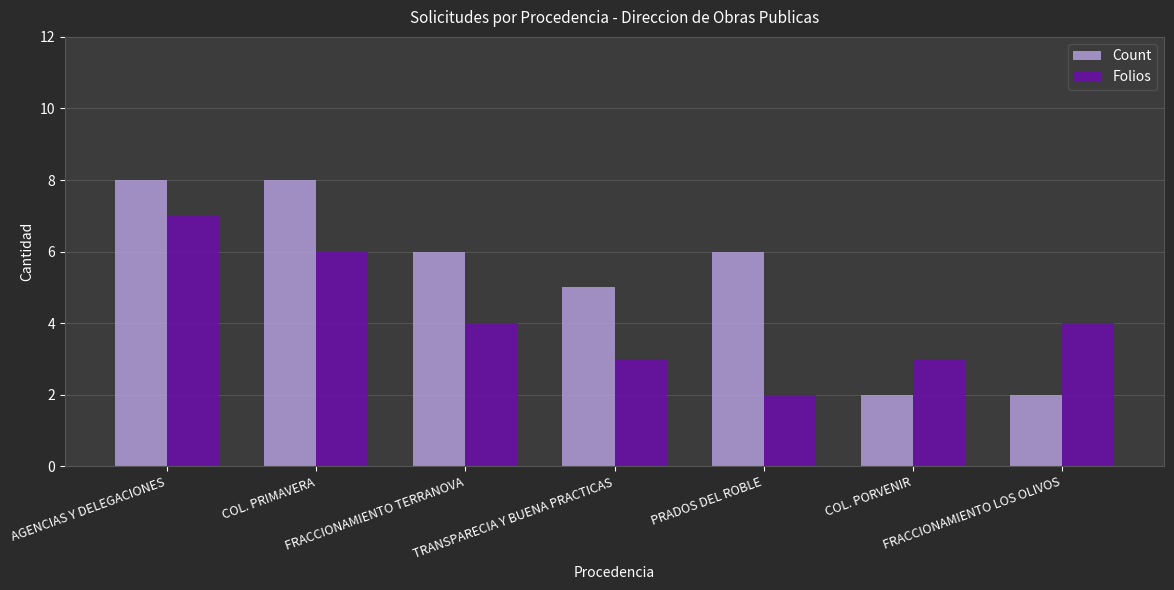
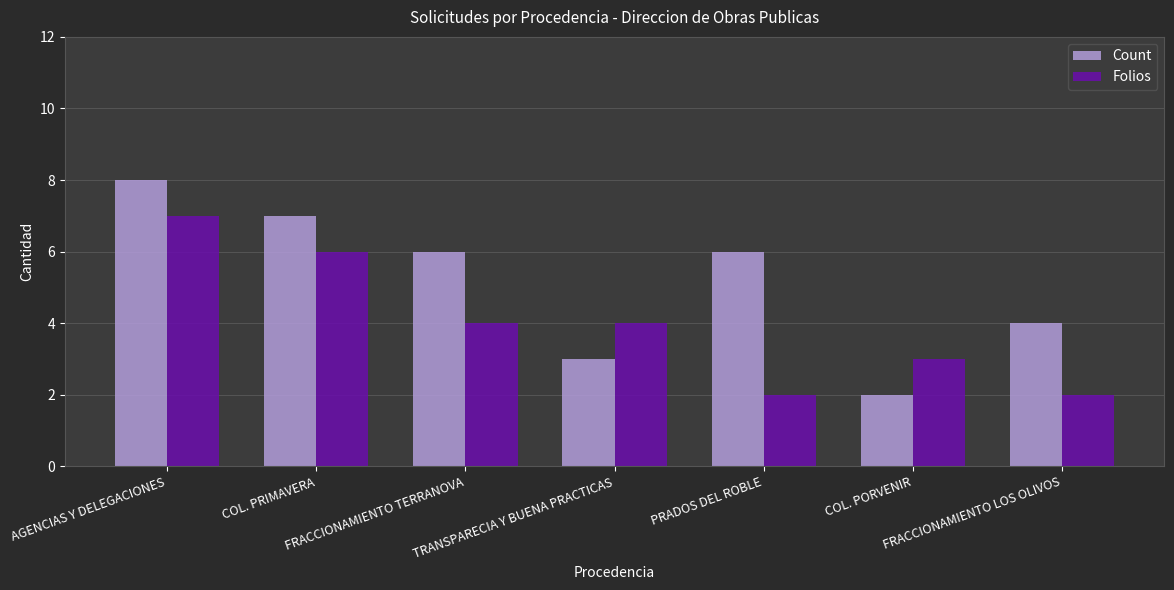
  {
    "Count": {
      "AGENCIAS Y DELEGACIONES": 8,
-     "COL. PRIMAVERA": 8,
+     "COL. PRIMAVERA": 7,
      "FRACCIONAMIENTO TERRANOVA": 6,
-     "TRANSPARECIA Y BUENA PRACTICAS": 5,
+     "TRANSPARECIA Y BUENA PRACTICAS": 3,
      "PRADOS DEL ROBLE": 6,
      "COL. PORVENIR": 2,
-     "FRACCIONAMIENTO LOS OLIVOS": 2
+     "FRACCIONAMIENTO LOS OLIVOS": 4
    },
    "Folios": {
      "AGENCIAS Y DELEGACIONES": 7,
      "COL. PRIMAVERA": 6,
      "FRACCIONAMIENTO TERRANOVA": 4,
-     "TRANSPARECIA Y BUENA PRACTICAS": 3,
+     "TRANSPARECIA Y BUENA PRACTICAS": 4,
      "PRADOS DEL ROBLE": 2,
      "COL. PORVENIR": 3,
-     "FRACCIONAMIENTO LOS OLIVOS": 4
+     "FRACCIONAMIENTO LOS OLIVOS": 2
    }
  }
